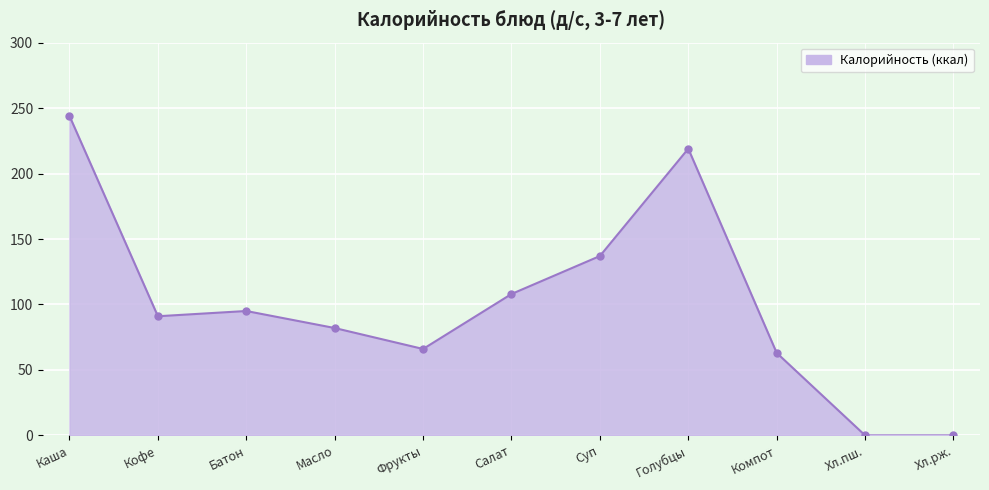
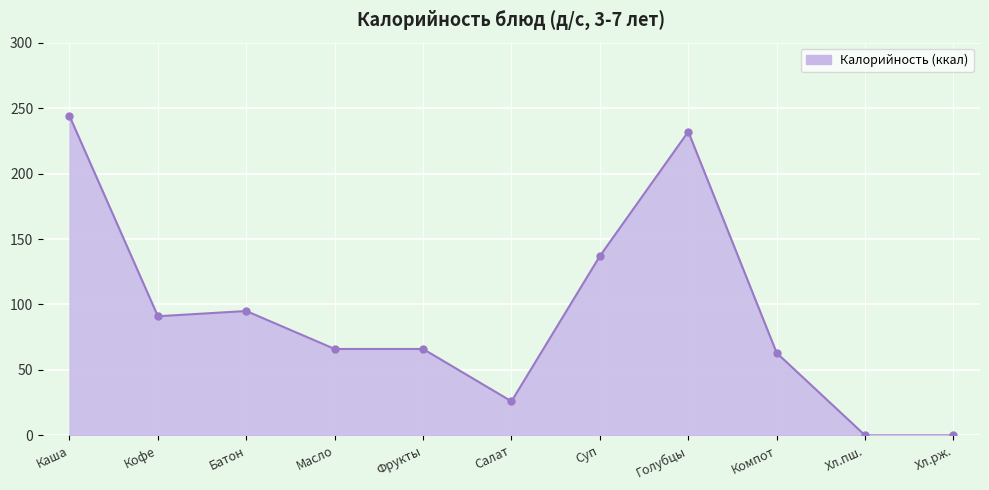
  {
    "Каша": 244,
    "Кофе": 91,
    "Батон": 95,
-   "Масло": 82,
+   "Масло": 66,
    "Фрукты": 66,
-   "Салат": 108,
+   "Салат": 26,
    "Суп": 137,
-   "Голубцы": 219,
+   "Голубцы": 232,
    "Компот": 63,
    "Хл.пш.": 0,
    "Хл.рж.": 0
  }
